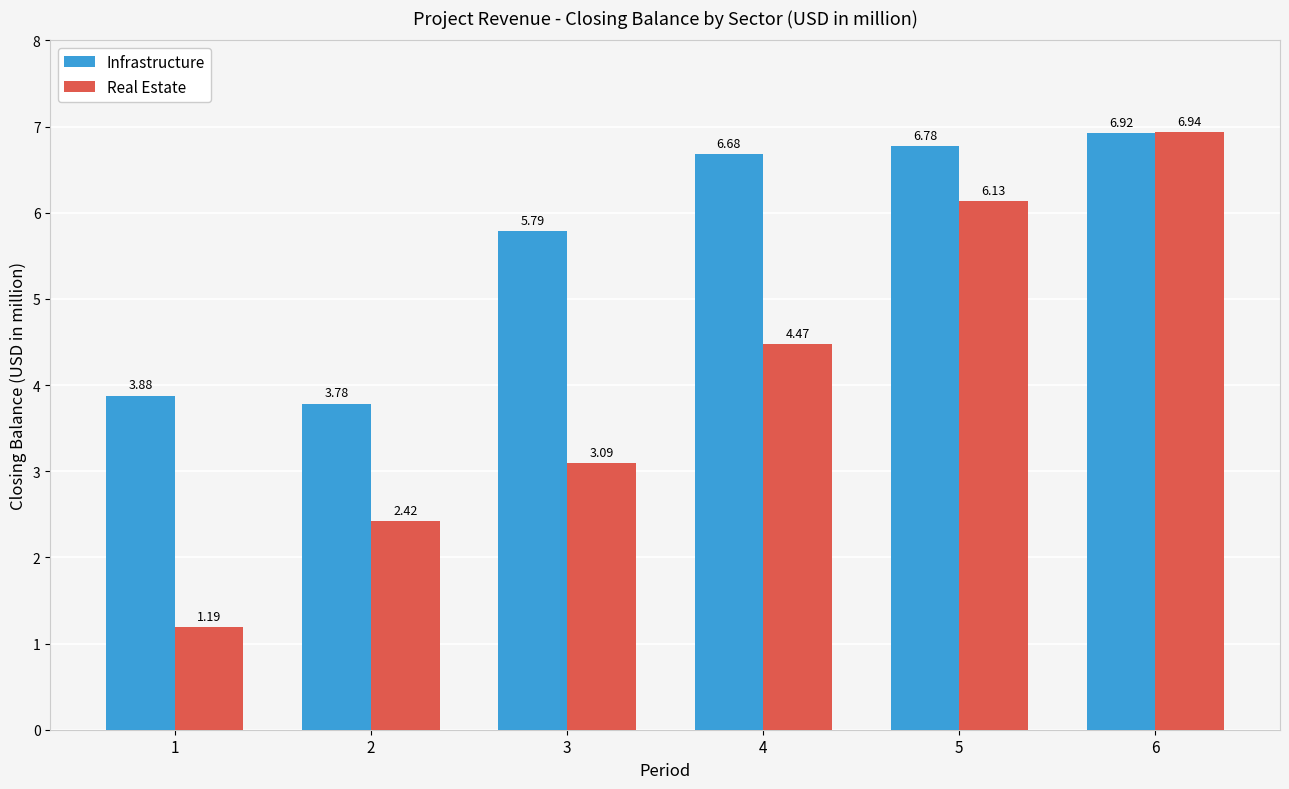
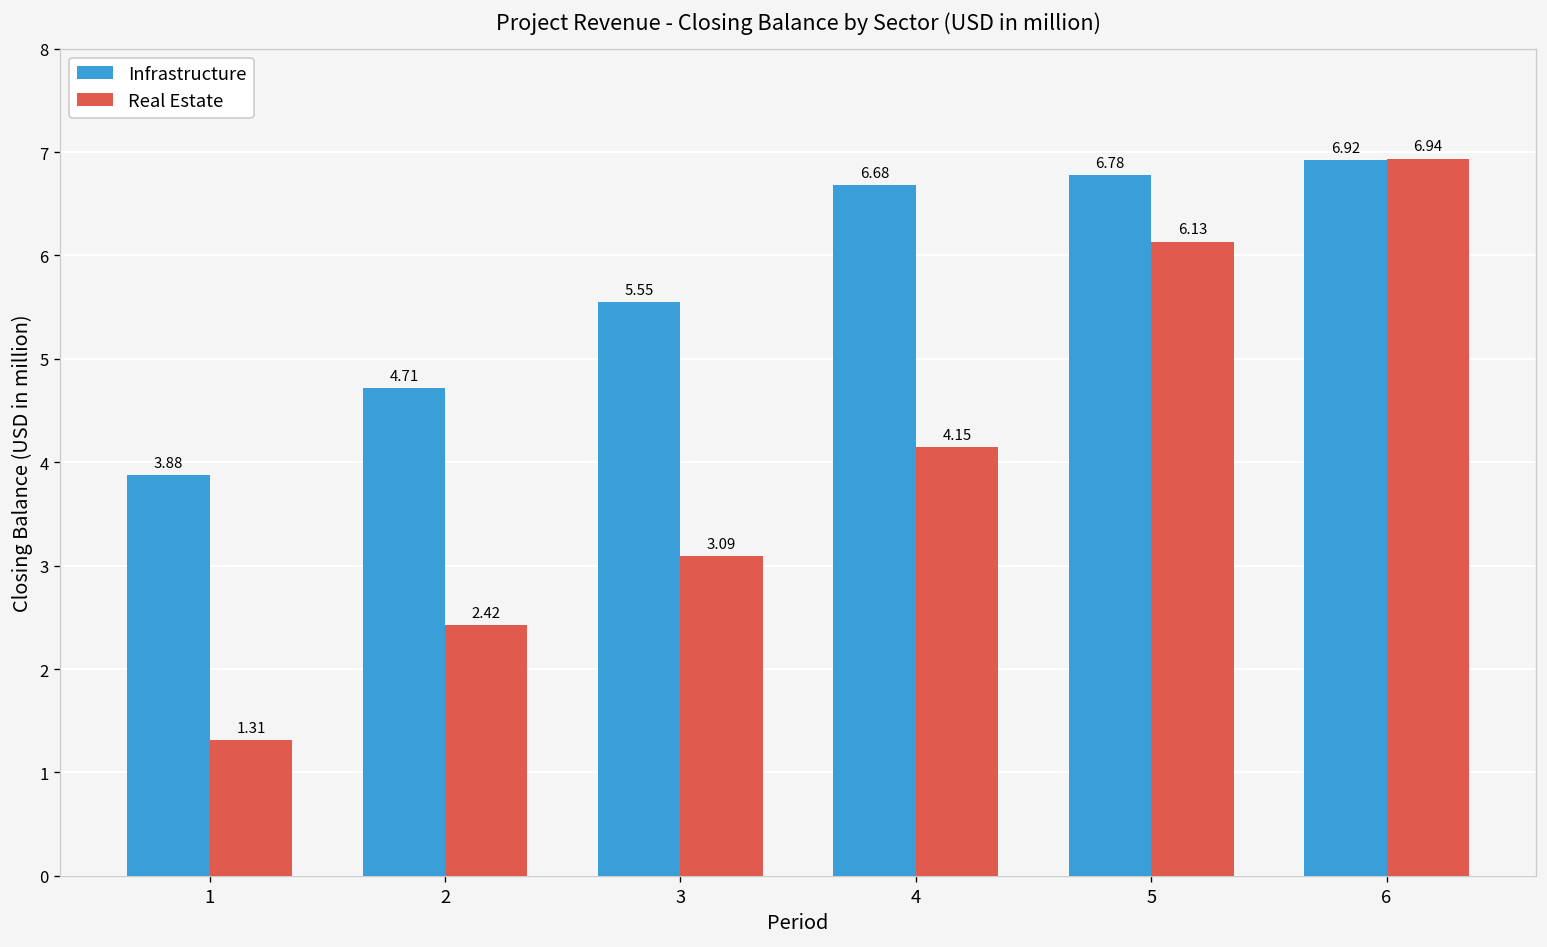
  {
    "Infrastructure": {
      "1": 3.88,
-     "2": 3.78,
-     "3": 5.79,
+     "2": 4.71,
+     "3": 5.55,
      "4": 6.68,
      "5": 6.78,
      "6": 6.92
    },
    "Real Estate": {
-     "1": 1.19,
+     "1": 1.31,
      "2": 2.42,
      "3": 3.09,
-     "4": 4.47,
+     "4": 4.15,
      "5": 6.13,
      "6": 6.94
    }
  }
